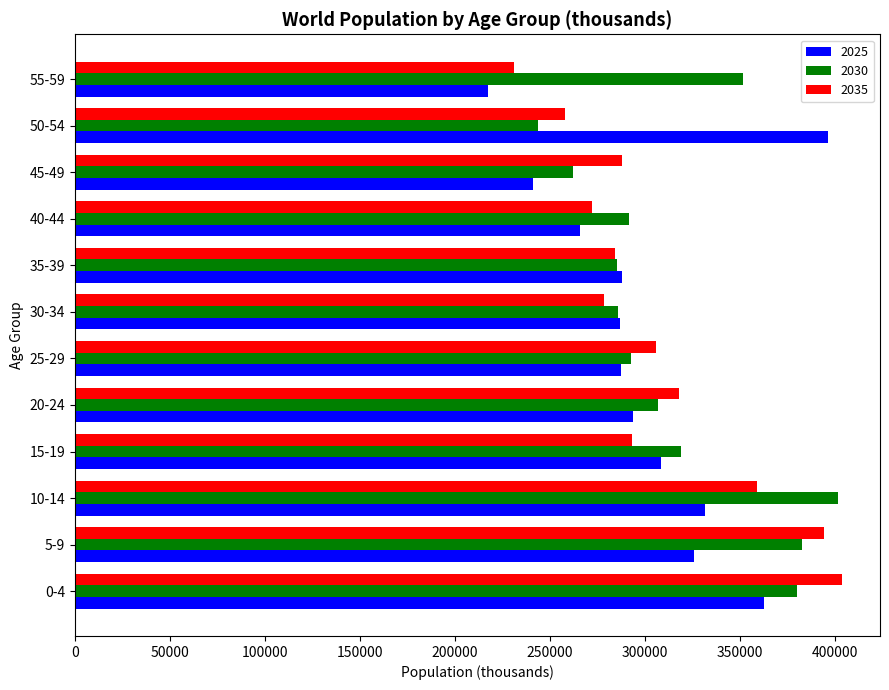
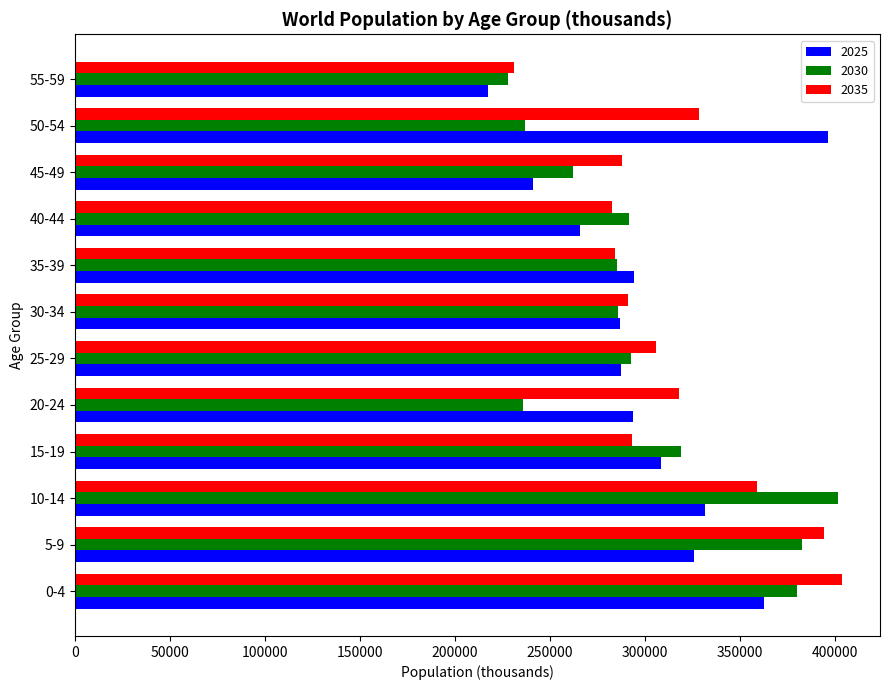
  {
    "2025": {
      "55-59": 217000,
      "50-54": 397000,
      "45-49": 241000,
      "40-44": 266000,
-     "35-39": 288000,
+     "35-39": 294000,
      "30-34": 287000,
      "25-29": 288000,
      "20-24": 294000,
      "15-19": 308000,
      "10-14": 332000,
      "5-9": 326000,
      "0-4": 363000
    },
    "2030": {
-     "55-59": 352000,
-     "50-54": 244000,
+     "55-59": 228000,
+     "50-54": 237000,
      "45-49": 262000,
      "40-44": 291000,
      "35-39": 285000,
      "30-34": 286000,
      "25-29": 293000,
-     "20-24": 307000,
+     "20-24": 236000,
      "15-19": 319000,
      "10-14": 402000,
      "5-9": 383000,
      "0-4": 380000
    },
    "2035": {
      "55-59": 231000,
-     "50-54": 258000,
+     "50-54": 329000,
      "45-49": 288000,
-     "40-44": 272000,
+     "40-44": 282000,
      "35-39": 284000,
-     "30-34": 279000,
+     "30-34": 291000,
      "25-29": 306000,
      "20-24": 318000,
      "15-19": 293000,
      "10-14": 359000,
      "5-9": 394000,
      "0-4": 404000
    }
  }
